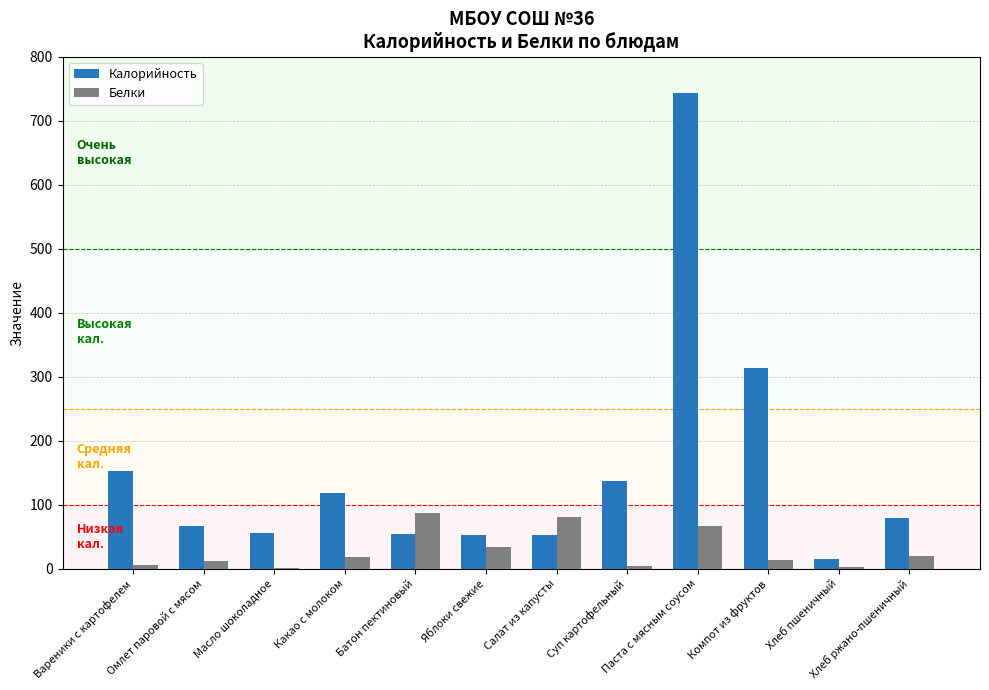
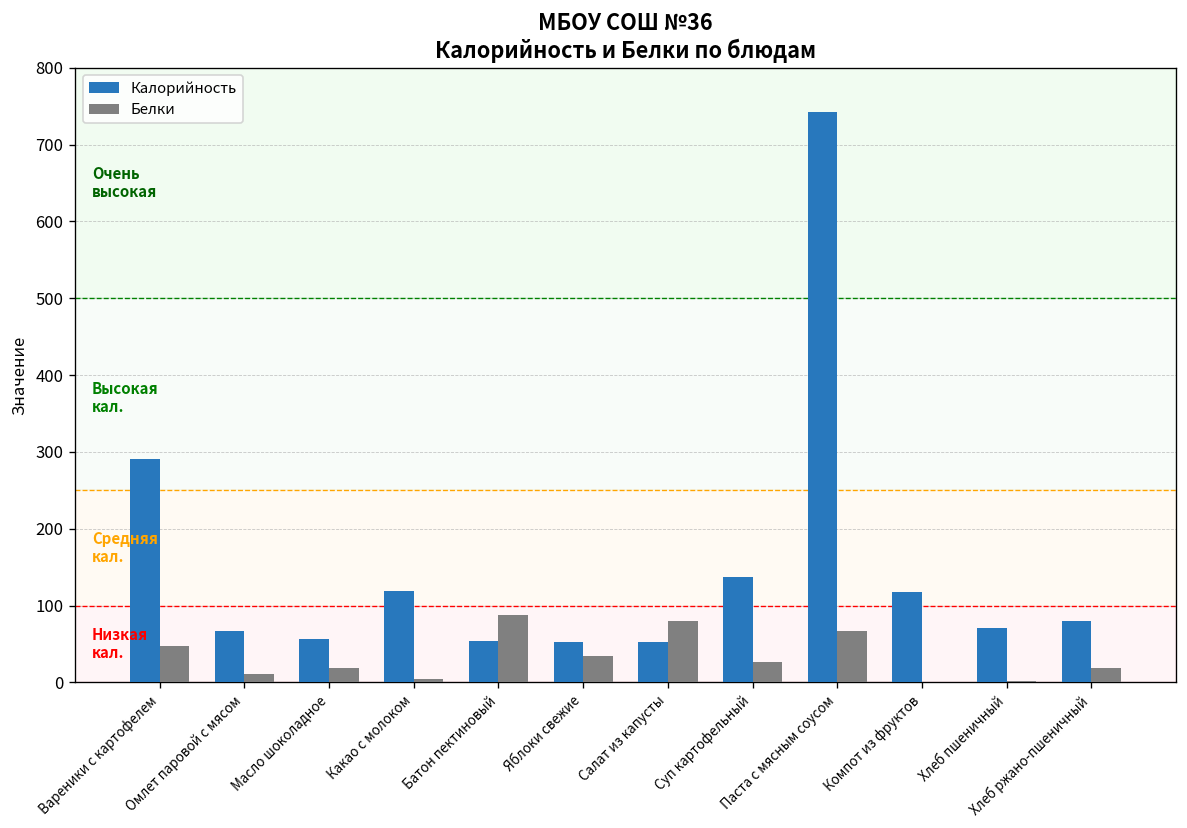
  {
    "Калорийность": {
-     "Вареники с картофелем": 150,
+     "Вареники с картофелем": 290,
      "Омлет паровой с мясом": 70,
      "Масло шоколадное": 60,
      "Какао с молоком": 120,
      "Батон пектиновый": 50,
      "Яблоки свежие": 50,
      "Салат из капусты": 50,
      "Суп картофельный": 140,
      "Паста с мясным соусом": 740,
-     "Компот из фруктов": 310,
-     "Хлеб пшеничный": 20,
+     "Компот из фруктов": 120,
+     "Хлеб пшеничный": 70,
      "Хлеб ржано-пшеничный": 80
    },
    "Белки": {
-     "Вареники с картофелем": 10,
+     "Вареники с картофелем": 50,
      "Омлет паровой с мясом": 10,
-     "Масло шоколадное": 0,
-     "Какао с молоком": 20,
+     "Масло шоколадное": 20,
+     "Какао с молоком": 0,
      "Батон пектиновый": 90,
      "Яблоки свежие": 30,
      "Салат из капусты": 80,
-     "Суп картофельный": 0,
+     "Суп картофельный": 30,
      "Паста с мясным соусом": 70,
-     "Компот из фруктов": 10,
+     "Компот из фруктов": 0,
      "Хлеб ржано-пшеничный": 20
    }
  }
